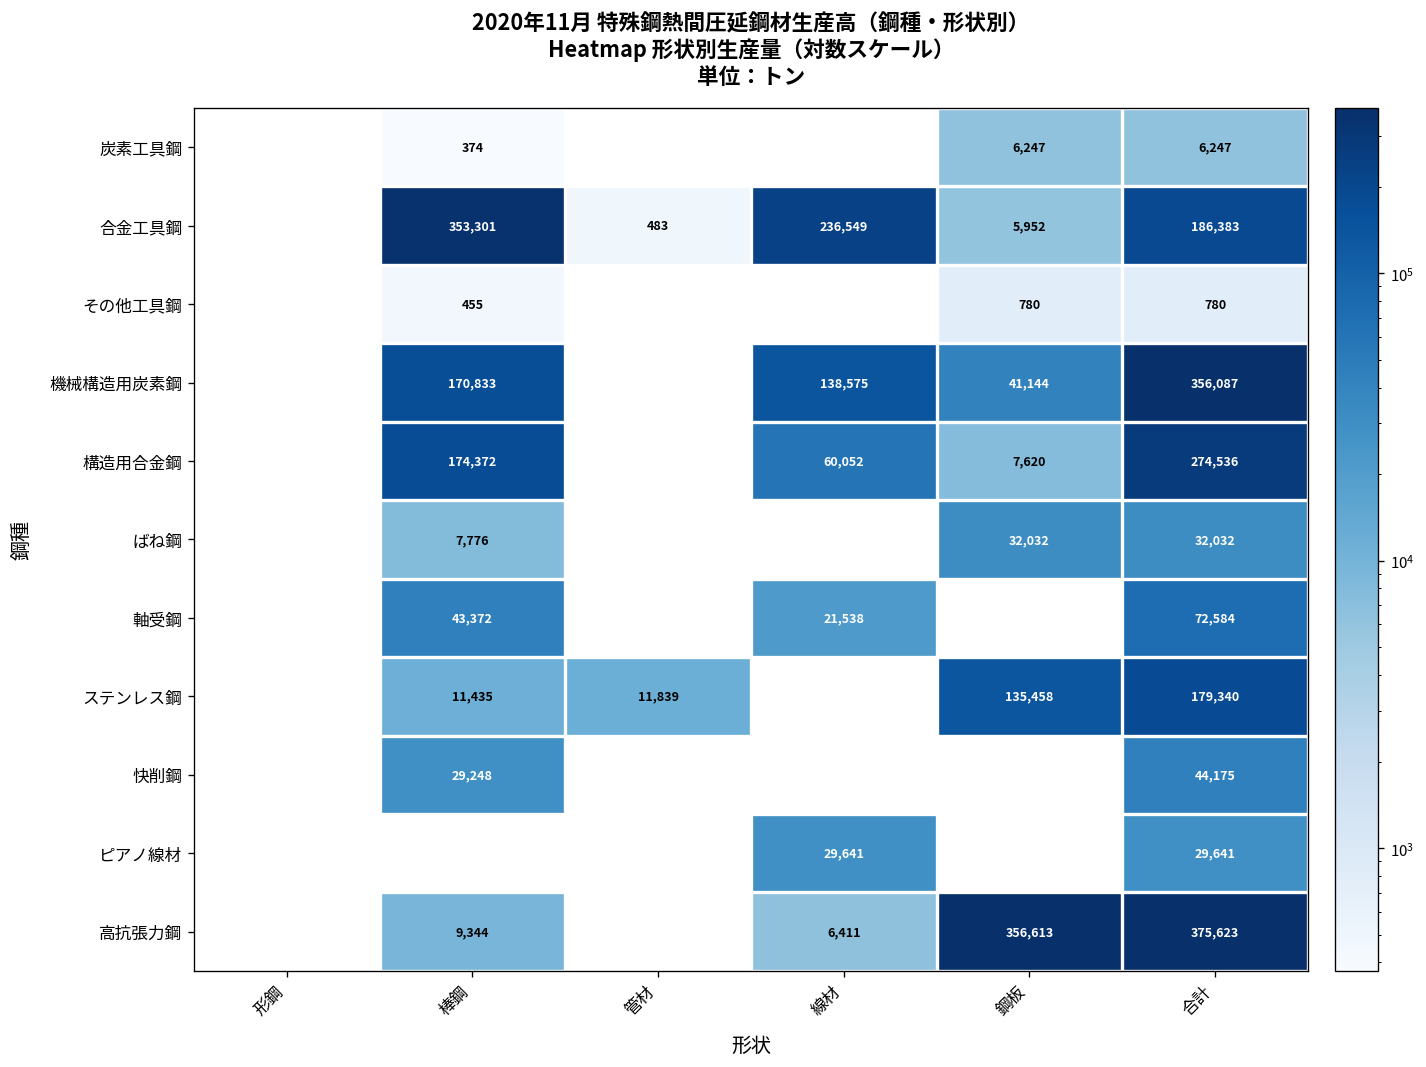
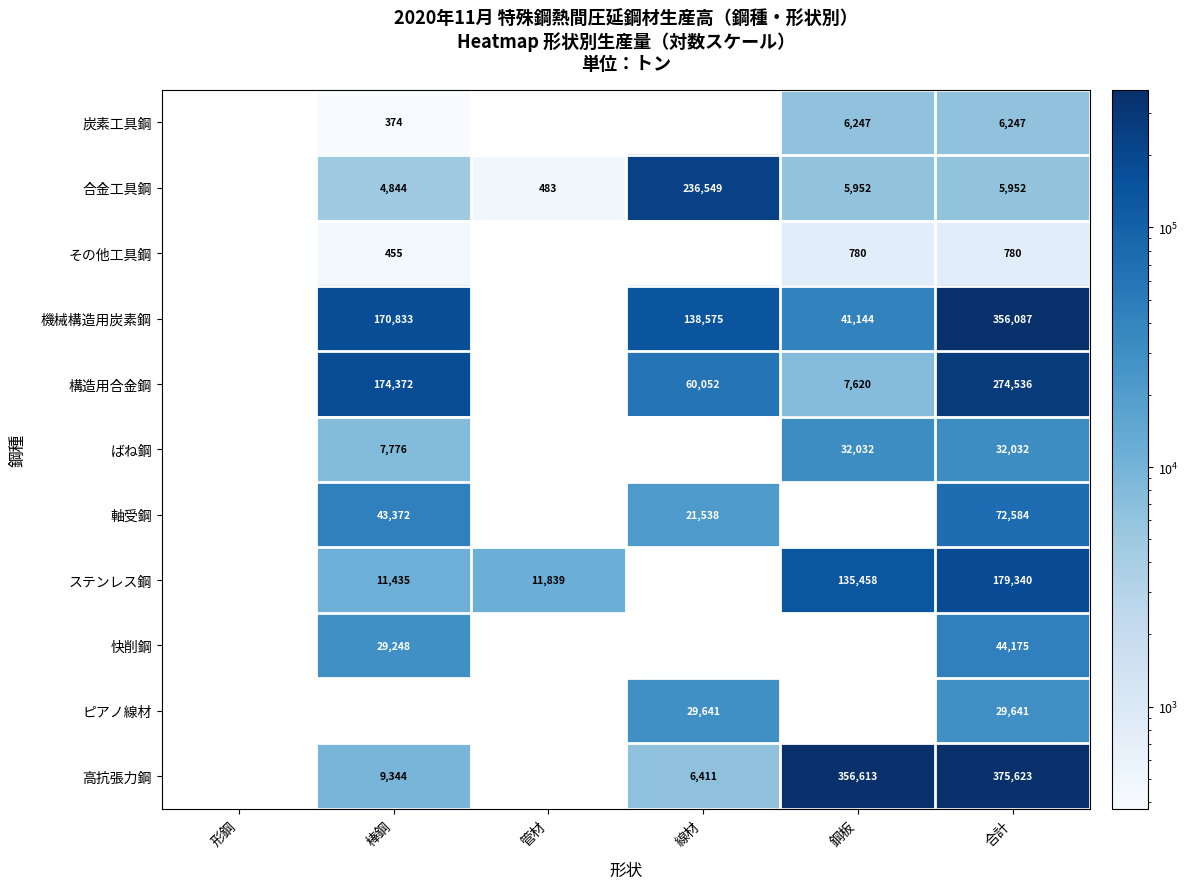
  {
    "炭素工具鋼": {
      "棒鋼": "374",
      "鋼板": "6,247",
      "合計": "6,247"
    },
    "合金工具鋼": {
-     "棒鋼": "353,301",
+     "棒鋼": "4,844",
      "管材": "483",
      "線材": "236,549",
      "鋼板": "5,952",
-     "合計": "186,383"
+     "合計": "5,952"
    },
    "その他工具鋼": {
      "棒鋼": "455",
      "鋼板": "780",
      "合計": "780"
    },
    "機械構造用炭素鋼": {
      "棒鋼": "170,833",
      "線材": "138,575",
      "鋼板": "41,144",
      "合計": "356,087"
    },
    "構造用合金鋼": {
      "棒鋼": "174,372",
      "線材": "60,052",
      "鋼板": "7,620",
      "合計": "274,536"
    },
    "ばね鋼": {
      "棒鋼": "7,776",
      "鋼板": "32,032",
      "合計": "32,032"
    },
    "軸受鋼": {
      "棒鋼": "43,372",
      "線材": "21,538",
      "合計": "72,584"
    },
    "ステンレス鋼": {
      "棒鋼": "11,435",
      "管材": "11,839",
      "鋼板": "135,458",
      "合計": "179,340"
    },
    "快削鋼": {
      "棒鋼": "29,248",
      "合計": "44,175"
    },
    "ピアノ線材": {
      "線材": "29,641",
      "合計": "29,641"
    },
    "高抗張力鋼": {
      "棒鋼": "9,344",
      "線材": "6,411",
      "鋼板": "356,613",
      "合計": "375,623"
    }
  }
